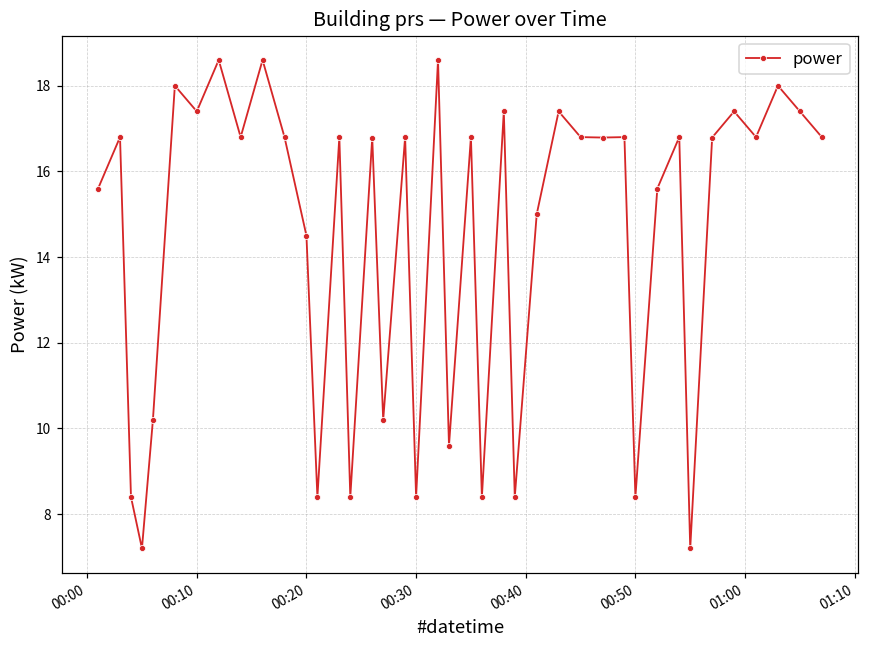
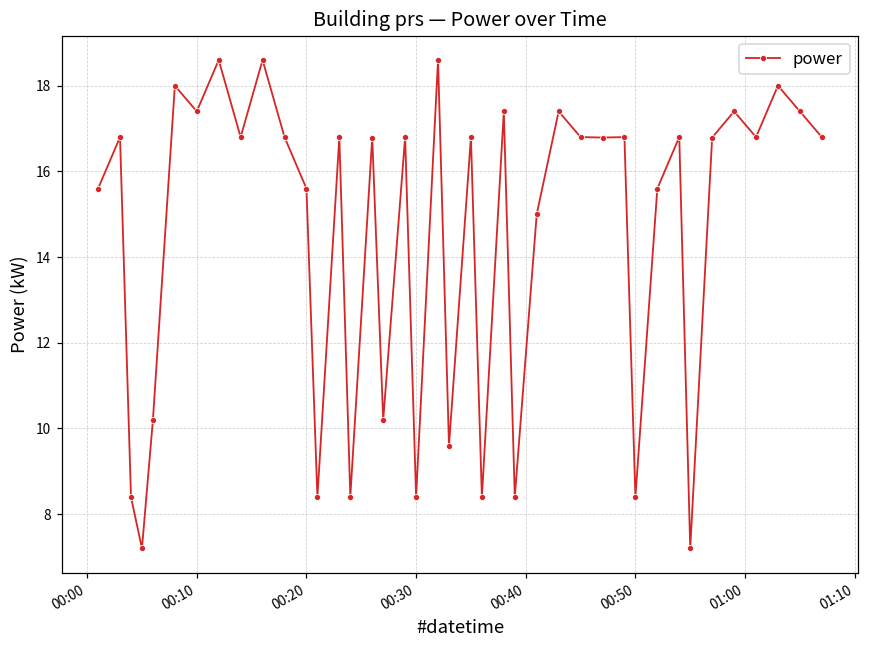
  {
    "00:10": 17.4,
-   "00:20": 14.5,
+   "00:20": 15.6,
    "00:30": 8.4,
    "00:50": 8.4
  }
